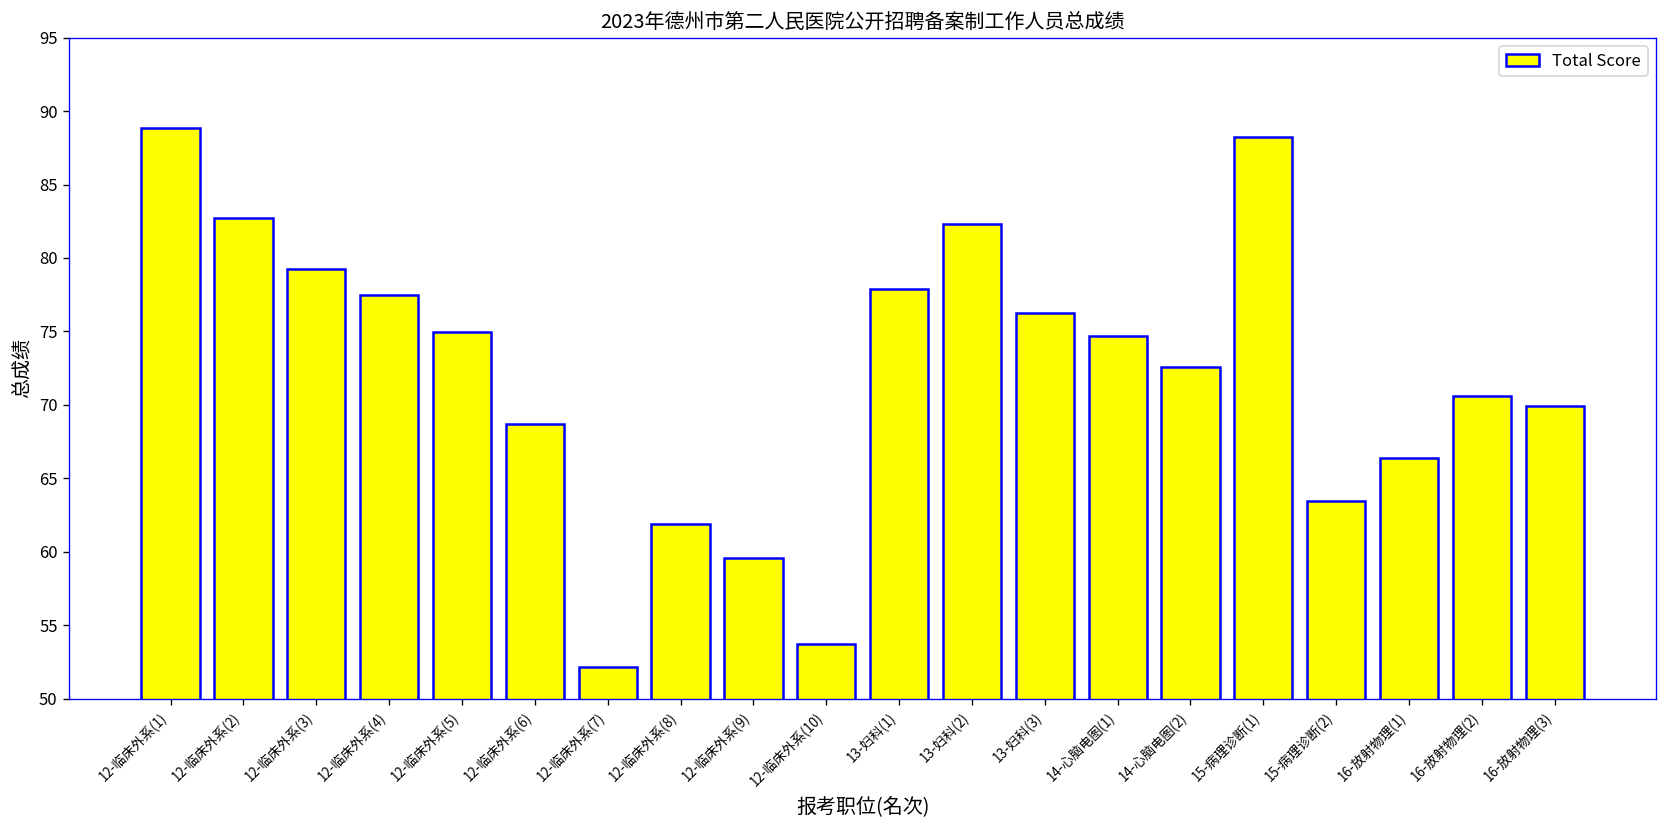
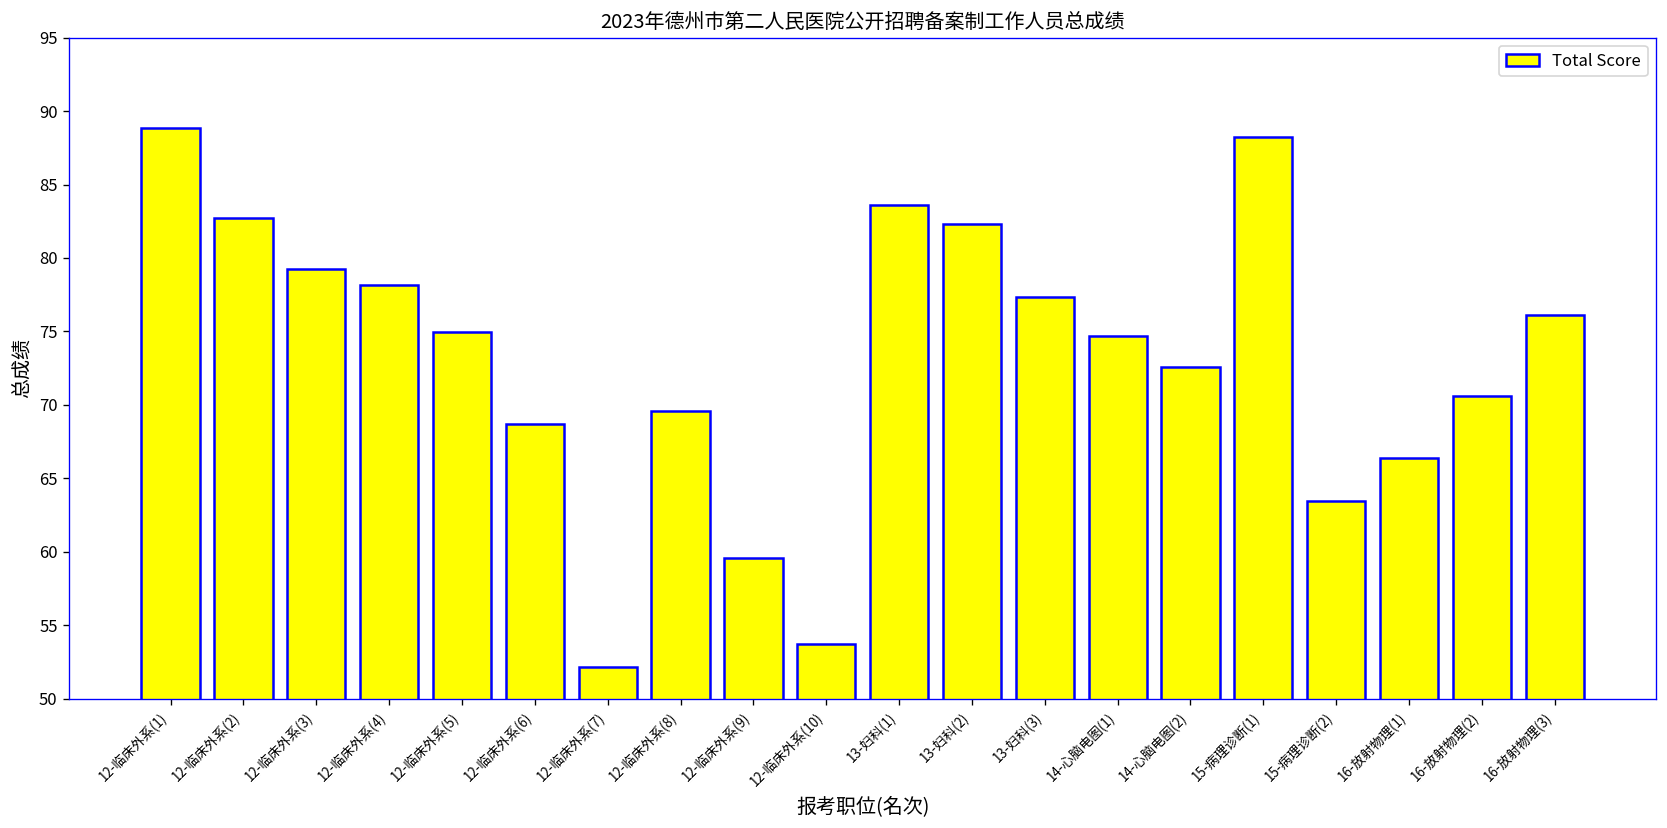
  {
    "12-临床外系(1)": 88.8,
    "12-临床外系(2)": 82.7,
    "12-临床外系(3)": 79.3,
-   "12-临床外系(4)": 77.5,
+   "12-临床外系(4)": 78.1,
    "12-临床外系(5)": 74.9,
    "12-临床外系(6)": 68.7,
    "12-临床外系(7)": 52.2,
-   "12-临床外系(8)": 61.9,
+   "12-临床外系(8)": 69.6,
    "12-临床外系(9)": 59.6,
    "12-临床外系(10)": 53.7,
-   "13-妇科(1)": 77.9,
+   "13-妇科(1)": 83.6,
    "13-妇科(2)": 82.3,
-   "13-妇科(3)": 76.2,
+   "13-妇科(3)": 77.4,
    "14-心脑电图(1)": 74.7,
    "14-心脑电图(2)": 72.6,
    "15-病理诊断(1)": 88.2,
    "15-病理诊断(2)": 63.5,
    "16-放射物理(1)": 66.4,
    "16-放射物理(2)": 70.6,
-   "16-放射物理(3)": 69.9
+   "16-放射物理(3)": 76.2
  }
